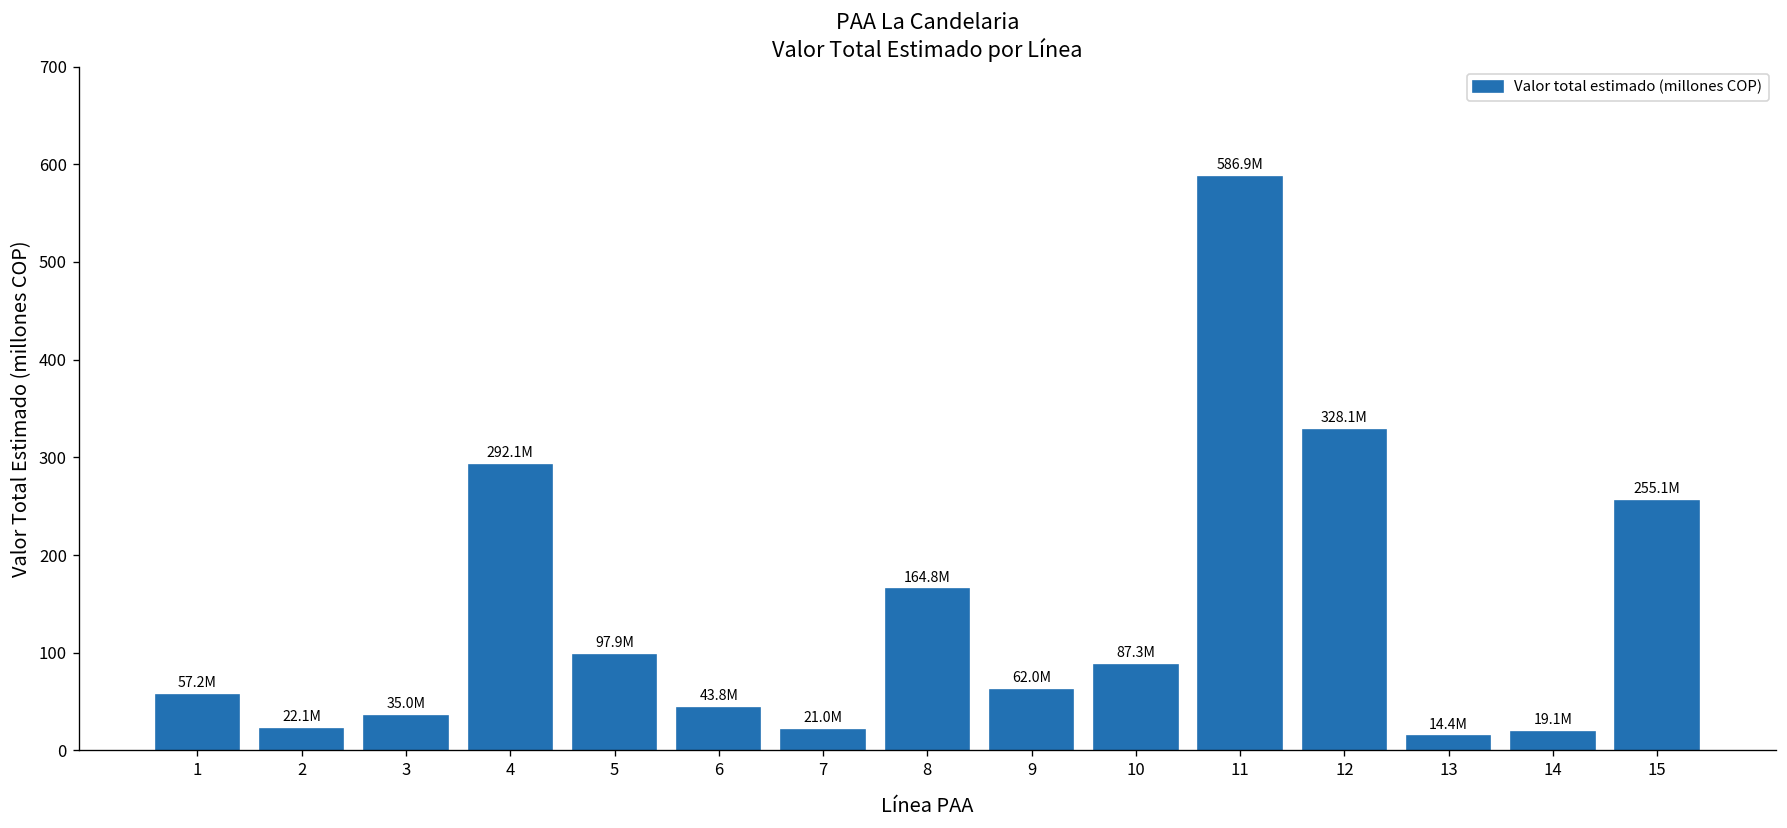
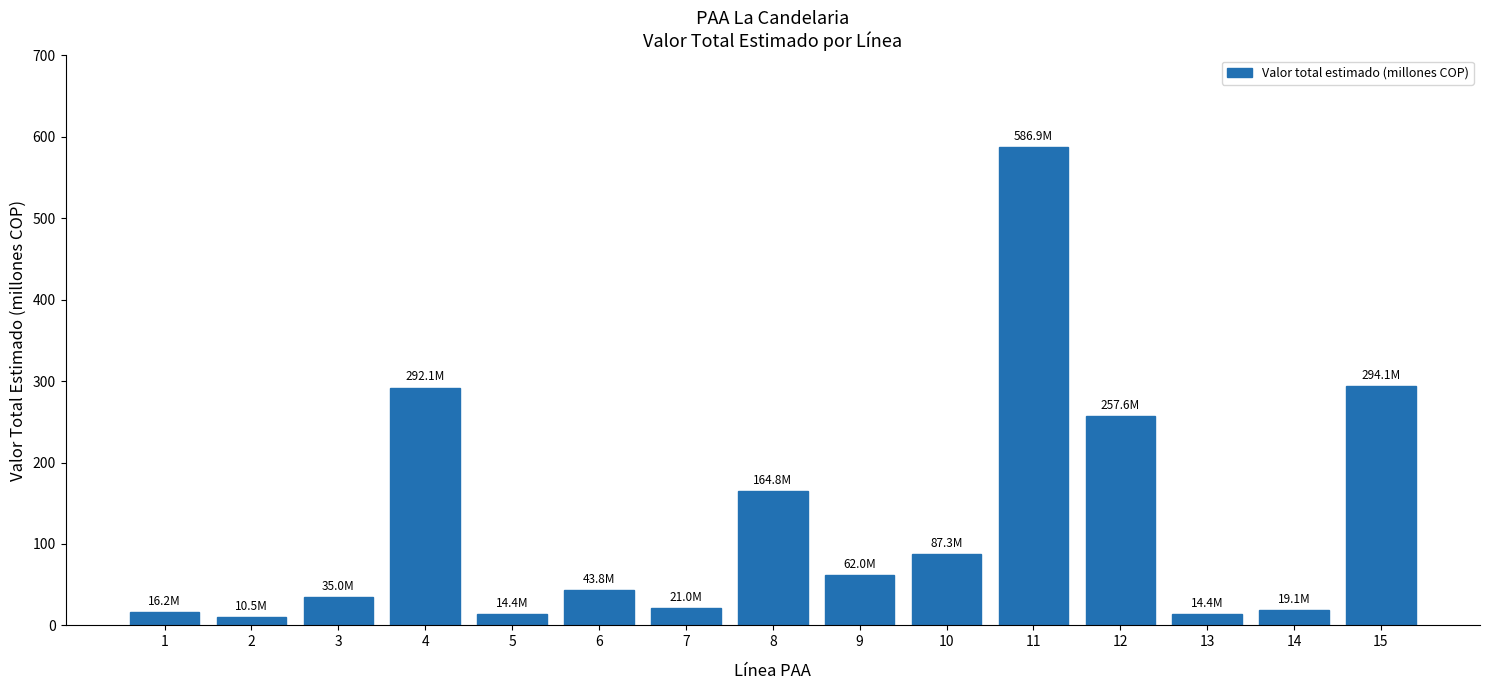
  {
-   "1": "57.2M",
-   "2": "22.1M",
+   "1": "16.2M",
+   "2": "10.5M",
    "3": "35.0M",
    "4": "292.1M",
-   "5": "97.9M",
+   "5": "14.4M",
    "6": "43.8M",
    "7": "21.0M",
    "8": "164.8M",
    "9": "62.0M",
    "10": "87.3M",
    "11": "586.9M",
-   "12": "328.1M",
+   "12": "257.6M",
    "13": "14.4M",
    "14": "19.1M",
-   "15": "255.1M"
+   "15": "294.1M"
  }
